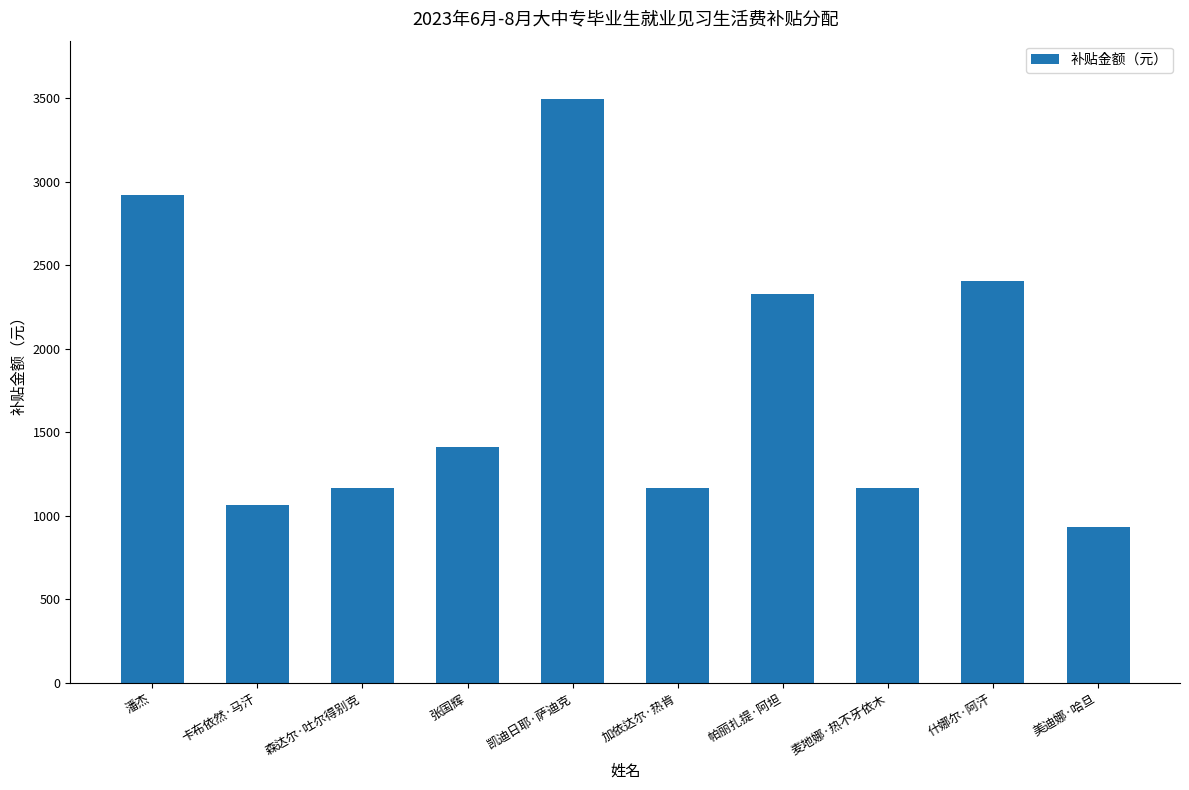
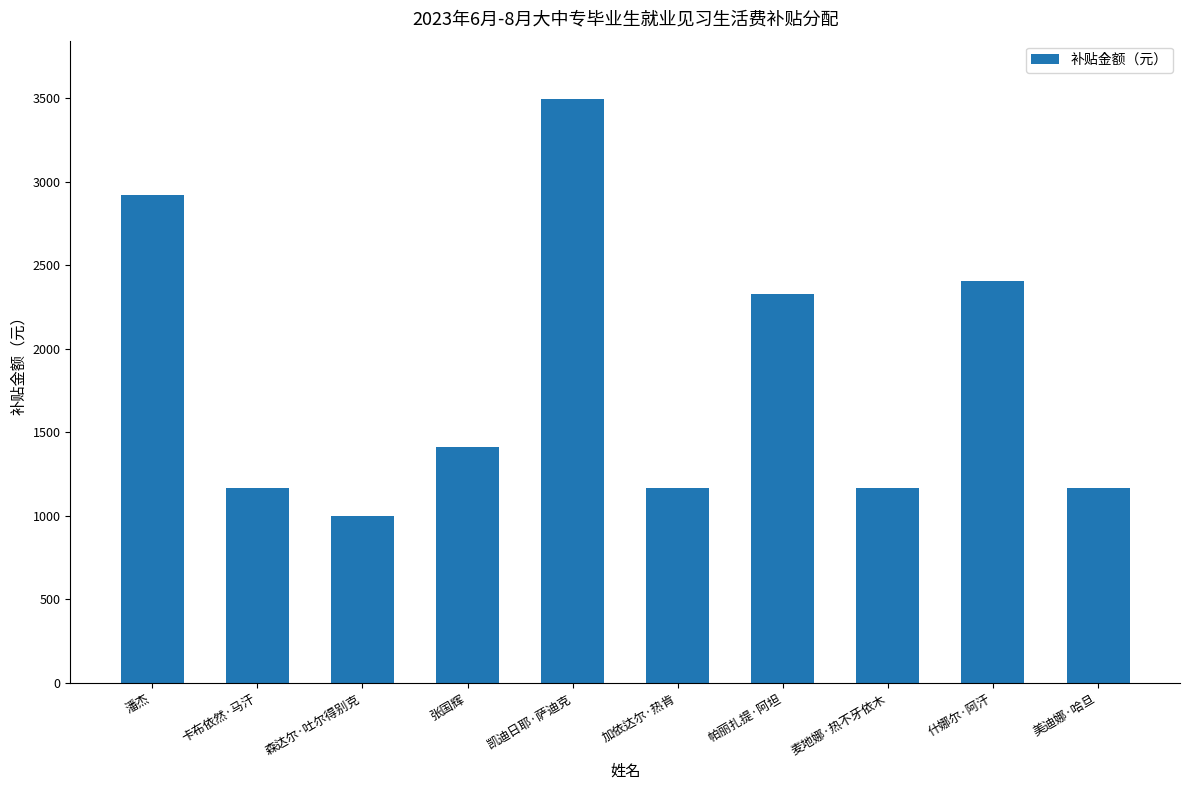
  {
    "潘杰": 2920,
-   "卡布依然·马汗": 1070,
-   "森达尔·吐尔得别克": 1170,
+   "卡布依然·马汗": 1170,
+   "森达尔·吐尔得别克": 1000,
    "张国辉": 1410,
    "凯迪日耶·萨迪克": 3500,
    "加依达尔·热肯": 1170,
    "帕丽扎提·阿坦": 2330,
    "麦地娜·热不牙依木": 1170,
    "什娜尔·阿汗": 2410,
-   "美迪娜·哈旦": 930
+   "美迪娜·哈旦": 1170
  }
